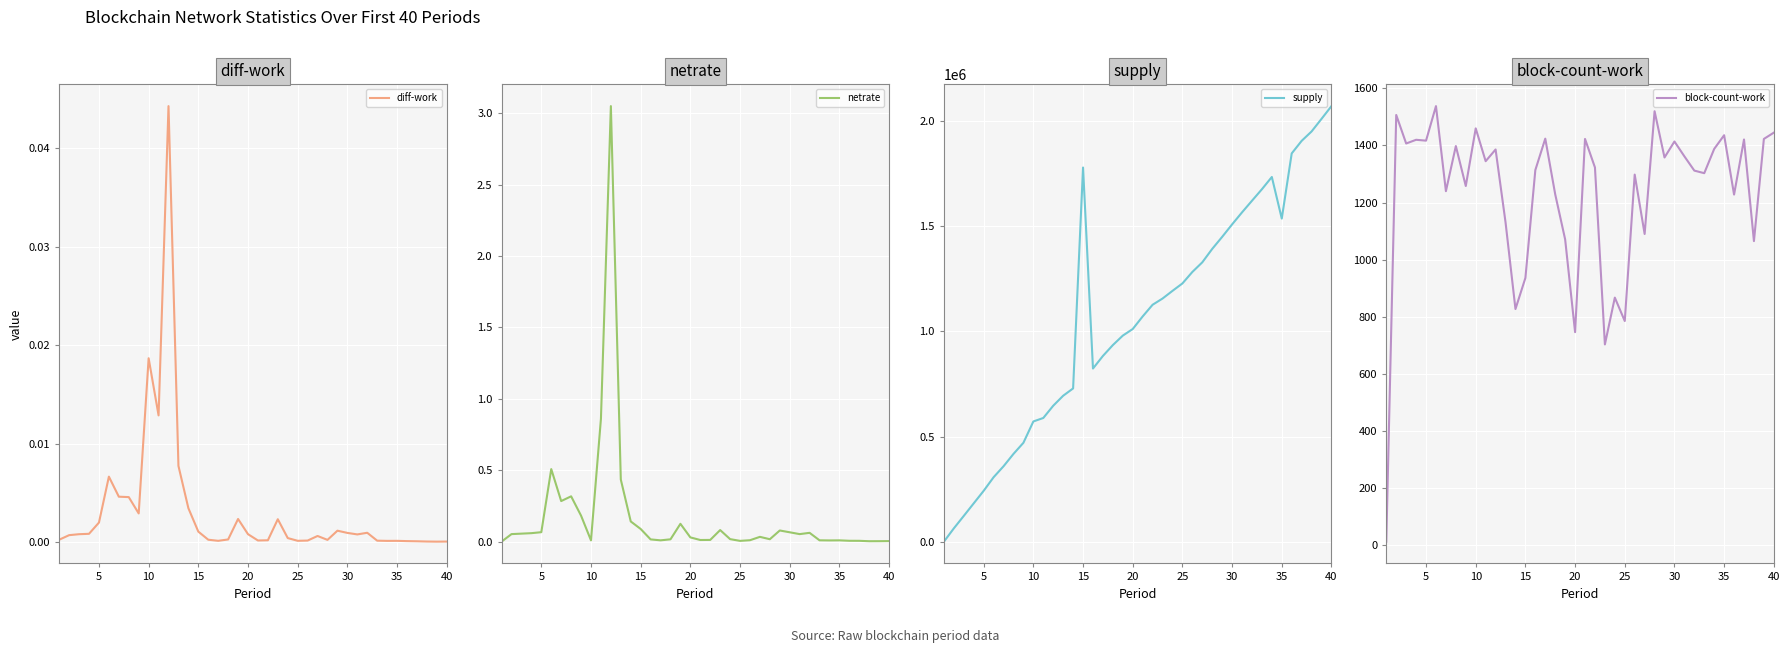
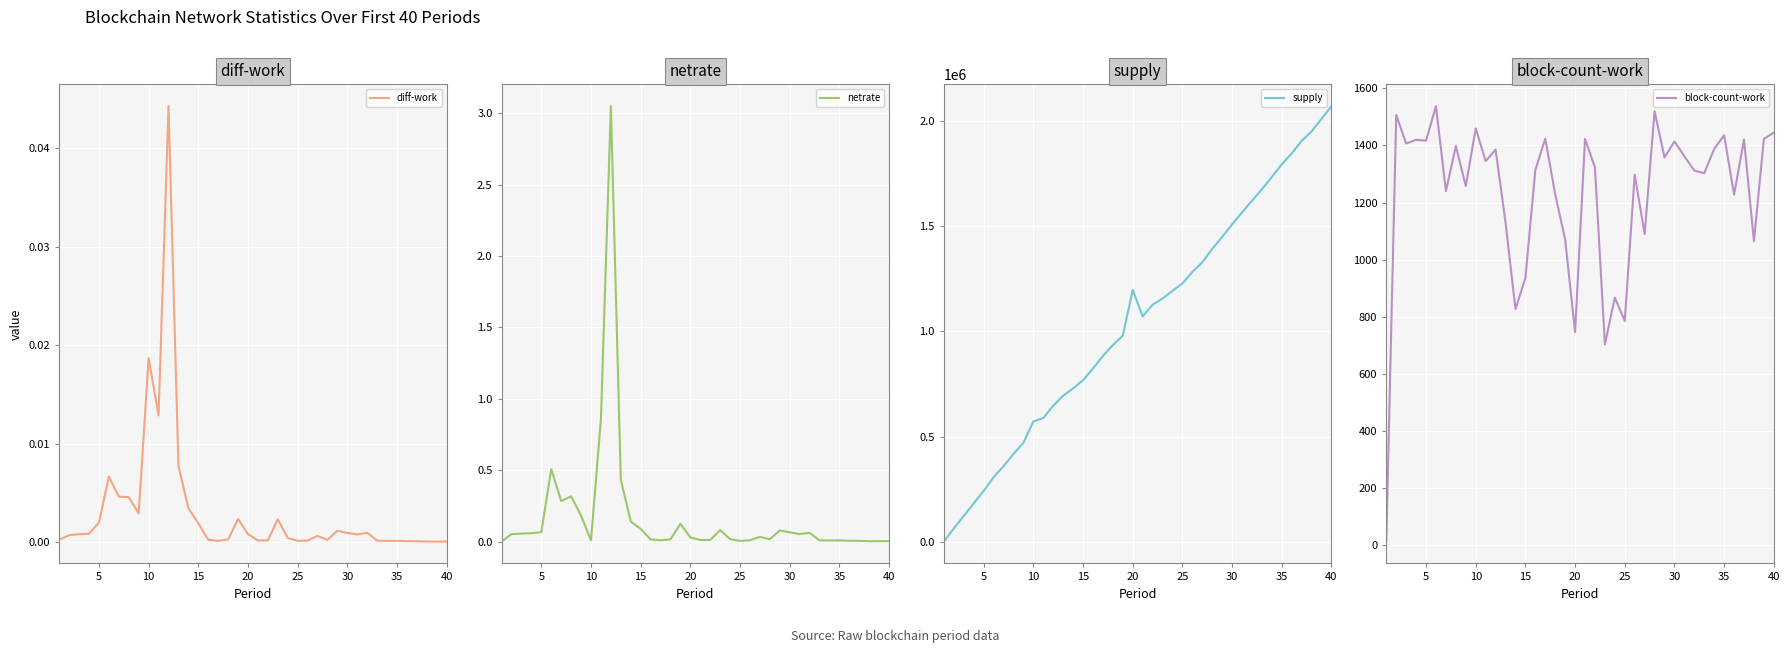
  {
    "diff-work": {
      "5": 0.002,
      "10": 0.019,
-     "15": 0.001,
+     "15": 0.002,
      "20": 0.001,
      "25": 0.000,
      "30": 0.001,
      "35": 0.000,
      "40": 0.000
    },
    "netrate": {
      "5": 0.07,
      "10": 0.01,
      "15": 0.09,
      "20": 0.03,
      "25": 0.01,
      "30": 0.07,
      "35": 0.01,
      "40": 0.00
    },
    "supply": {
      "5": 240000,
      "10": 570000,
-     "15": 1780000,
-     "20": 1010000,
+     "15": 770000,
+     "20": 1200000,
      "25": 1230000,
      "30": 1510000,
-     "35": 1540000,
+     "35": 1790000,
      "40": 2070000
    },
    "block-count-work": {
      "5": 1420,
      "10": 1460,
      "15": 940,
      "20": 750,
      "25": 790,
      "30": 1410,
      "35": 1440,
      "40": 1450
    }
  }
